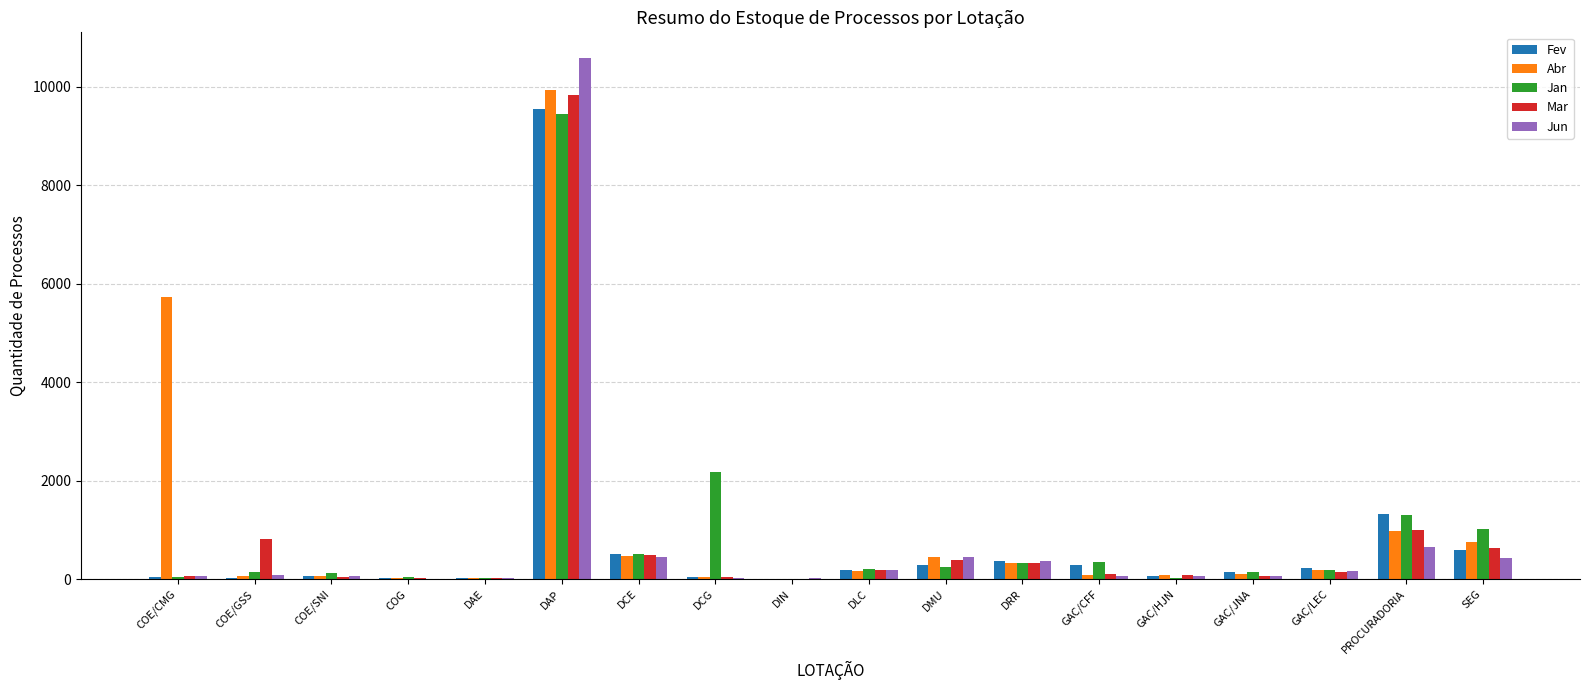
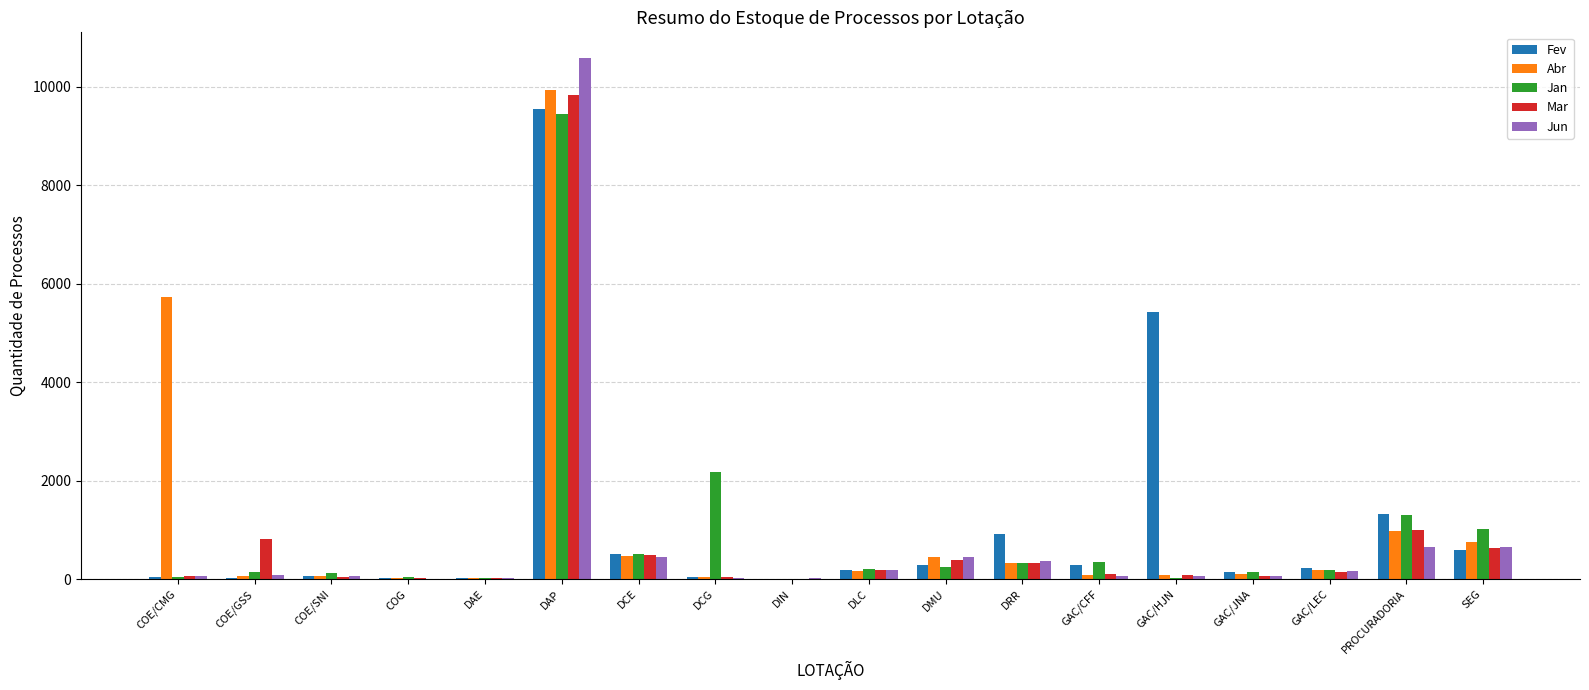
  {
    "Fev": {
      "COE/SNI": 100,
      "DAP": 9600,
      "DCE": 500,
      "DLC": 200,
      "DMU": 300,
-     "DRR": 400,
+     "DRR": 900,
      "GAC/CFF": 300,
-     "GAC/HJN": 100,
+     "GAC/HJN": 5400,
      "GAC/JNA": 100,
      "GAC/LEC": 200,
      "PROCURADORIA": 1300,
      "SEG": 600
    },
    "Abr": {
      "COE/CMG": 5700,
      "COE/GSS": 100,
      "COE/SNI": 100,
      "DAP": 9900,
      "DCE": 500,
      "DLC": 200,
      "DMU": 400,
      "DRR": 300,
      "GAC/CFF": 100,
      "GAC/HJN": 100,
      "GAC/JNA": 100,
      "GAC/LEC": 200,
      "PROCURADORIA": 1000,
      "SEG": 800
    },
    "Jan": {
      "COE/GSS": 100,
      "COE/SNI": 100,
      "DAP": 9400,
      "DCE": 500,
      "DCG": 2200,
      "DLC": 200,
      "DMU": 200,
      "DRR": 300,
      "GAC/CFF": 300,
      "GAC/JNA": 200,
      "GAC/LEC": 200,
      "PROCURADORIA": 1300,
      "SEG": 1000
    },
    "Mar": {
      "COE/CMG": 100,
      "COE/GSS": 800,
      "COE/SNI": 100,
      "DAP": 9800,
      "DCE": 500,
      "DLC": 200,
      "DMU": 400,
      "DRR": 300,
      "GAC/CFF": 100,
      "GAC/HJN": 100,
      "GAC/JNA": 100,
      "GAC/LEC": 100,
      "PROCURADORIA": 1000,
      "SEG": 600
    },
    "Jun": {
      "COE/CMG": 100,
      "COE/GSS": 100,
      "COE/SNI": 100,
      "DAP": 10600,
      "DCE": 400,
      "DLC": 200,
      "DMU": 400,
      "DRR": 400,
      "GAC/CFF": 100,
      "GAC/HJN": 100,
      "GAC/JNA": 100,
      "GAC/LEC": 200,
      "PROCURADORIA": 700,
-     "SEG": 400
+     "SEG": 700
    }
  }
